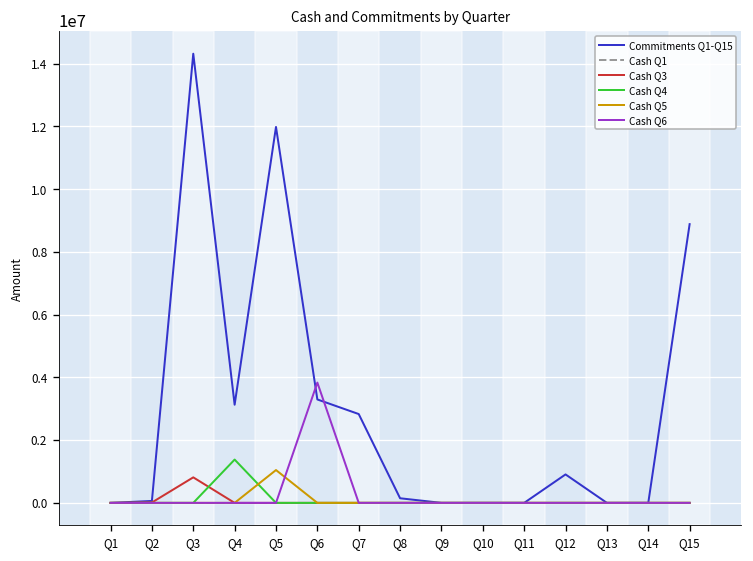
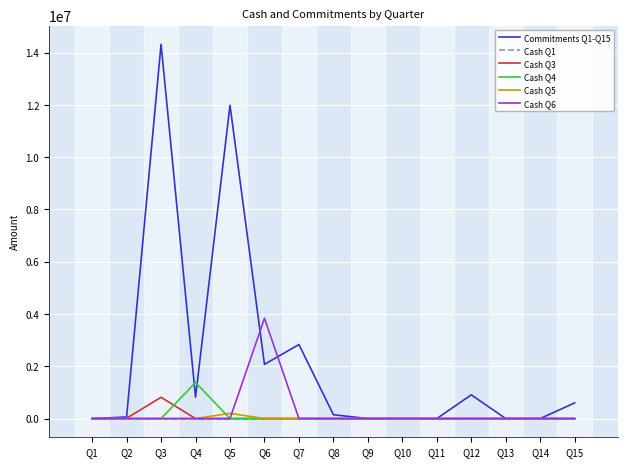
  {
    "Commitments Q1-Q15": {
      "Q3": 14300000,
-     "Q4": 3100000,
+     "Q4": 800000,
      "Q5": 12000000,
-     "Q6": 3300000,
+     "Q6": 2100000,
      "Q7": 2800000,
      "Q8": 100000,
      "Q12": 900000,
-     "Q15": 8900000
+     "Q15": 600000
    },
    "Cash Q3": {
      "Q3": 800000
    },
    "Cash Q4": {
      "Q4": 1400000
    },
    "Cash Q5": {
-     "Q5": 1000000
+     "Q5": 200000
    },
    "Cash Q6": {
      "Q6": 3800000
    }
  }
